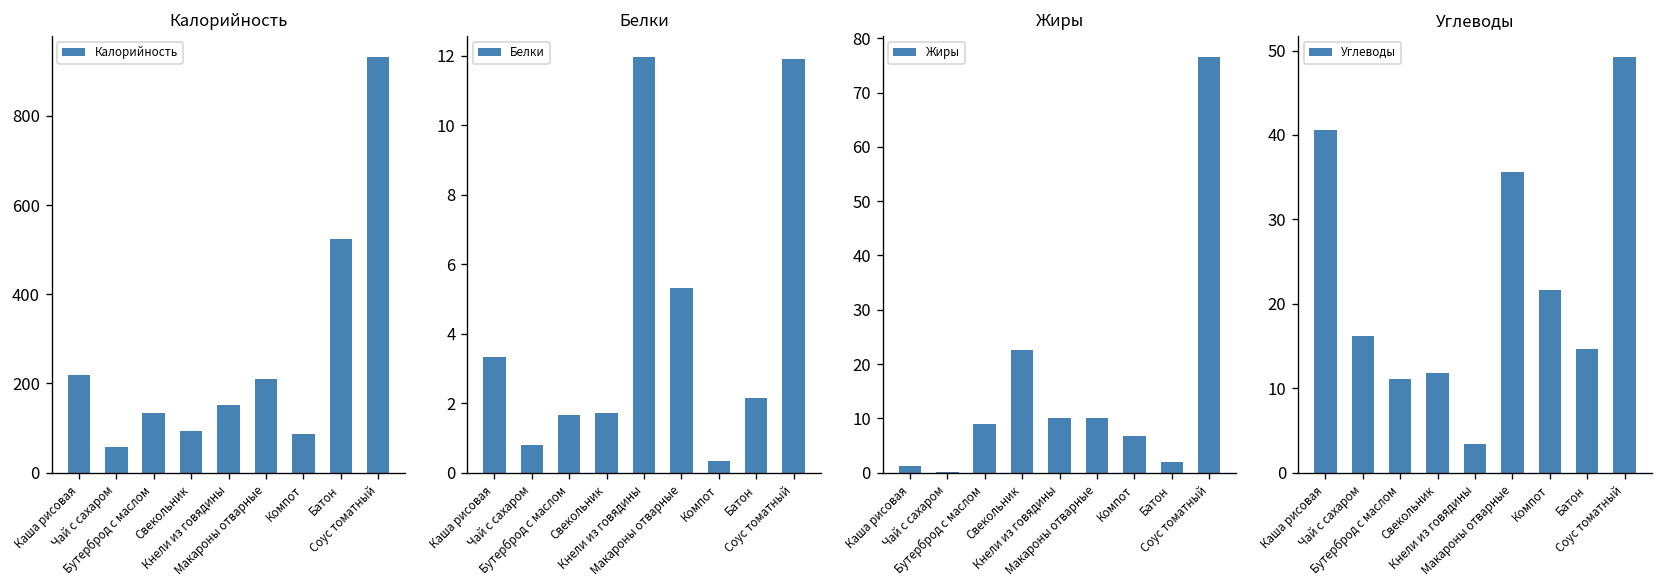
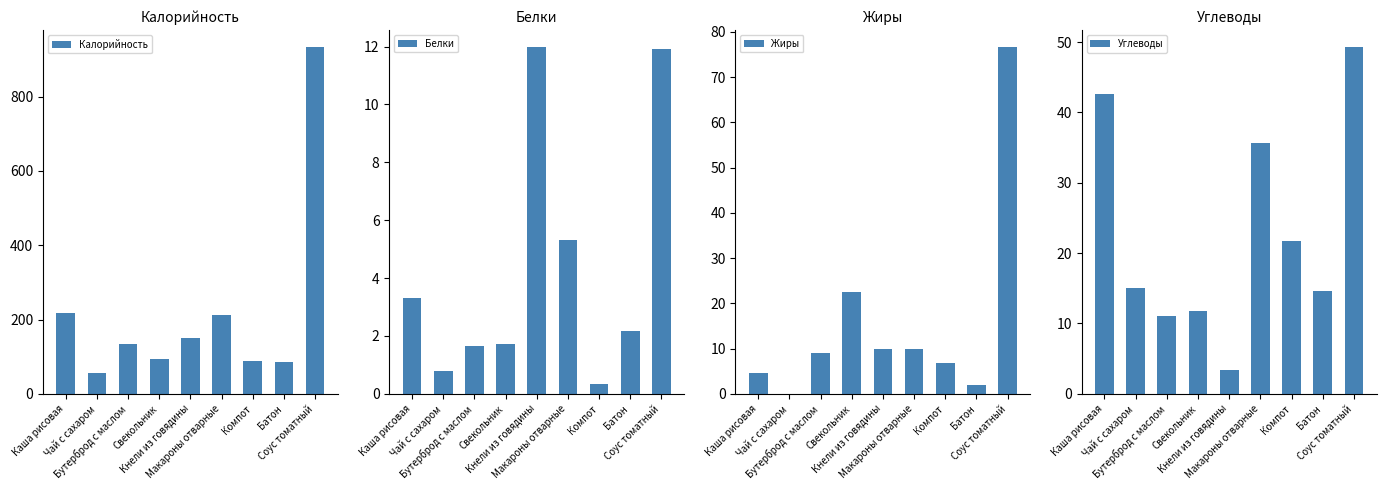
  {
    "Калорийность": {
      "Каша рисовая": 220,
      "Чай с сахаром": 60,
      "Бутерброд с маслом": 130,
      "Свекольник": 90,
      "Кнели из говядины": 150,
      "Макароны отварные": 210,
      "Компот": 90,
-     "Батон": 520,
+     "Батон": 90,
      "Соус томатный": 930
    },
    "Белки": {
      "Каша рисовая": 3.3,
      "Чай с сахаром": 0.8,
      "Бутерброд с маслом": 1.7,
      "Свекольник": 1.7,
      "Кнели из говядины": 12.0,
      "Макароны отварные": 5.3,
      "Компот": 0.3,
      "Батон": 2.2,
      "Соус томатный": 11.9
    },
    "Жиры": {
-     "Каша рисовая": 1,
+     "Каша рисовая": 5,
      "Бутерброд с маслом": 9,
      "Свекольник": 23,
      "Кнели из говядины": 10,
      "Макароны отварные": 10,
      "Компот": 7,
      "Батон": 2,
      "Соус томатный": 77
    },
    "Углеводы": {
-     "Каша рисовая": 41,
-     "Чай с сахаром": 16,
+     "Каша рисовая": 43,
+     "Чай с сахаром": 15,
      "Бутерброд с маслом": 11,
      "Свекольник": 12,
      "Кнели из говядины": 3,
      "Макароны отварные": 36,
      "Компот": 22,
      "Батон": 15,
      "Соус томатный": 49
    }
  }
